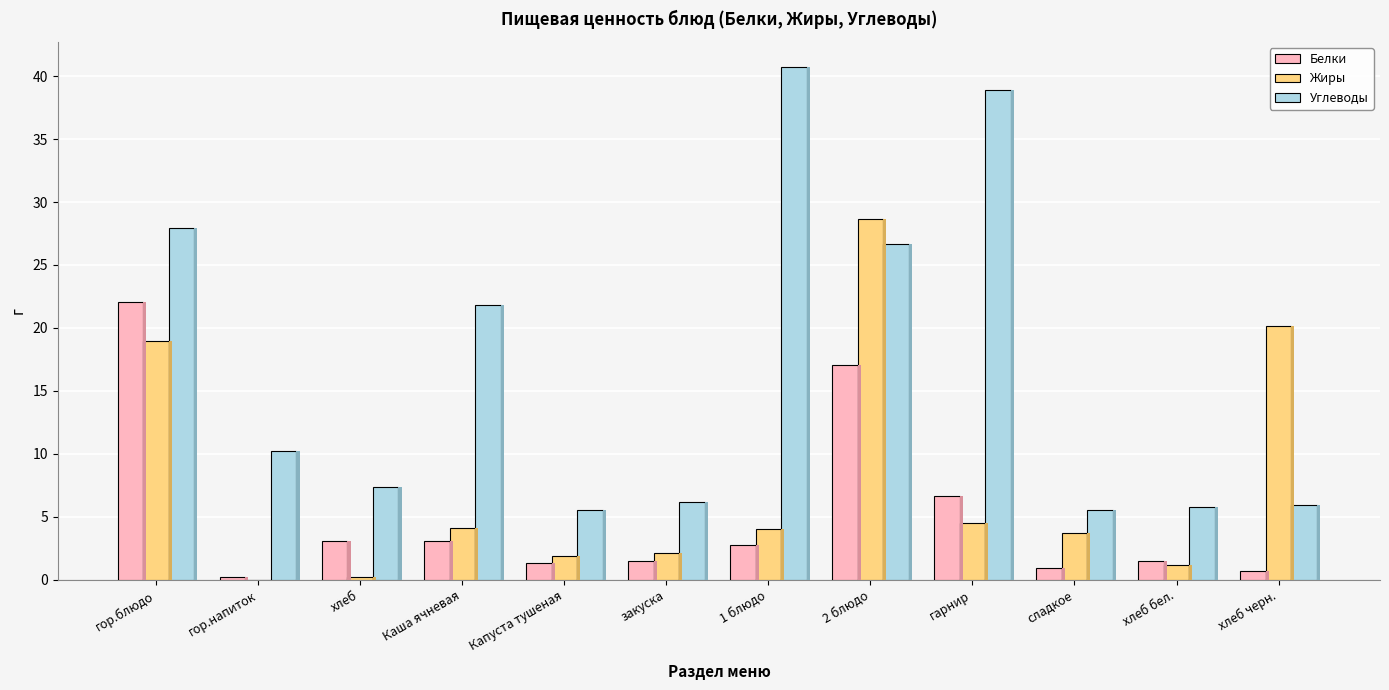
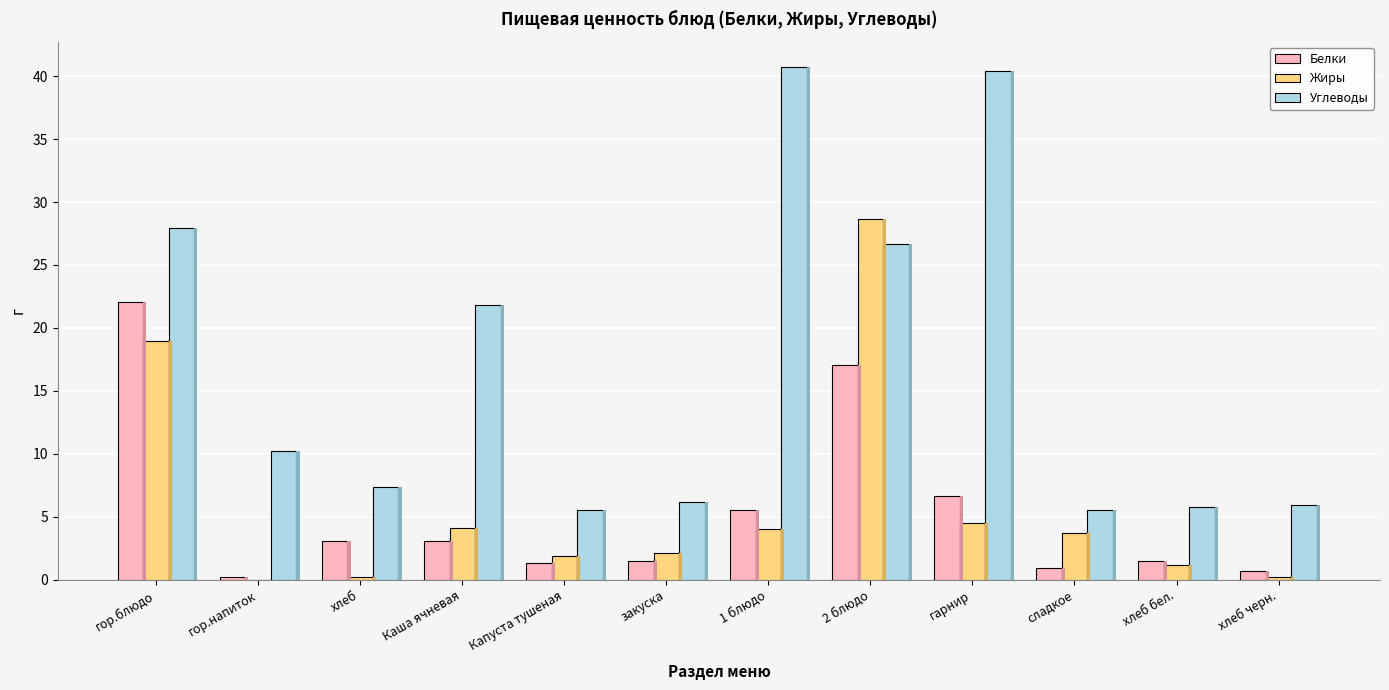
  {
    "Белки": {
      "гор.блюдо": 22.1,
      "хлеб": 3.0,
      "Каша ячневая": 3.1,
      "Капуста тушеная": 1.3,
      "закуска": 1.5,
-     "1 блюдо": 2.7,
+     "1 блюдо": 5.5,
      "2 блюдо": 17.0,
      "гарнир": 6.6,
      "сладкое": 0.9,
      "хлеб бел.": 1.5,
      "хлеб черн.": 0.7
    },
    "Жиры": {
      "гор.блюдо": 19.0,
      "гор.напиток": 0.0,
      "хлеб": 0.2,
      "Каша ячневая": 4.1,
      "Капуста тушеная": 1.9,
      "закуска": 2.1,
      "1 блюдо": 4.1,
      "2 блюдо": 28.7,
      "гарнир": 4.5,
      "сладкое": 3.7,
      "хлеб бел.": 1.2,
-     "хлеб черн.": 20.2
+     "хлеб черн.": 0.2
    },
    "Углеводы": {
      "гор.блюдо": 27.9,
      "гор.напиток": 10.3,
      "хлеб": 7.4,
      "Каша ячневая": 21.8,
      "Капуста тушеная": 5.6,
      "закуска": 6.1,
      "1 блюдо": 40.7,
      "2 блюдо": 26.6,
-     "гарнир": 38.9,
+     "гарнир": 40.4,
      "сладкое": 5.5,
      "хлеб бел.": 5.8,
      "хлеб черн.": 6.0
    }
  }
